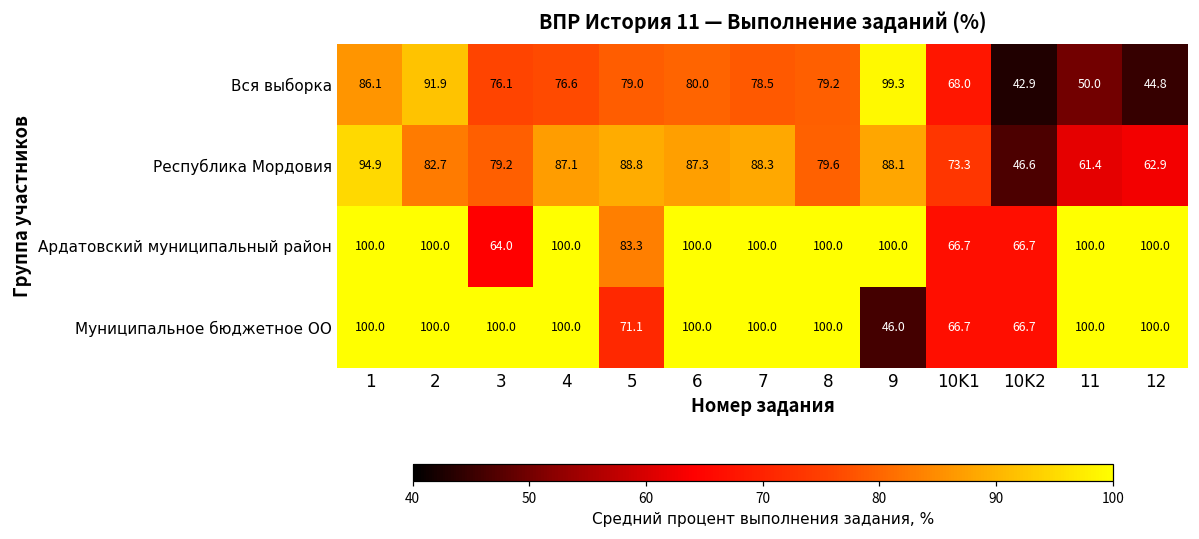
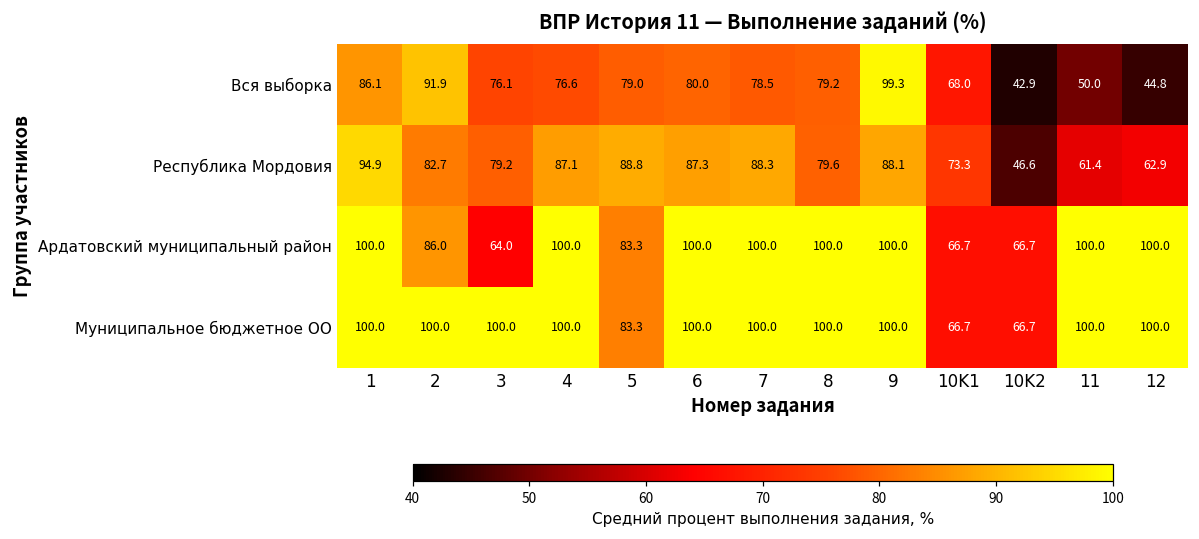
  {
    "Вся выборка": {
      "1": 86.1,
      "2": 91.9,
      "3": 76.1,
      "4": 76.6,
      "5": 79.0,
      "6": 80.0,
      "7": 78.5,
      "8": 79.2,
      "9": 99.3,
      "10K1": 68.0,
      "10K2": 42.9,
      "11": 50.0,
      "12": 44.8
    },
    "Республика Мордовия": {
      "1": 94.9,
      "2": 82.7,
      "3": 79.2,
      "4": 87.1,
      "5": 88.8,
      "6": 87.3,
      "7": 88.3,
      "8": 79.6,
      "9": 88.1,
      "10K1": 73.3,
      "10K2": 46.6,
      "11": 61.4,
      "12": 62.9
    },
    "Ардатовский муниципальный район": {
      "1": 100.0,
-     "2": 100.0,
+     "2": 86.0,
      "3": 64.0,
      "4": 100.0,
      "5": 83.3,
      "6": 100.0,
      "7": 100.0,
      "8": 100.0,
      "9": 100.0,
      "10K1": 66.7,
      "10K2": 66.7,
      "11": 100.0,
      "12": 100.0
    },
    "Муниципальное бюджетное ОО": {
      "1": 100.0,
      "2": 100.0,
      "3": 100.0,
      "4": 100.0,
-     "5": 71.1,
+     "5": 83.3,
      "6": 100.0,
      "7": 100.0,
      "8": 100.0,
-     "9": 46.0,
+     "9": 100.0,
      "10K1": 66.7,
      "10K2": 66.7,
      "11": 100.0,
      "12": 100.0
    }
  }
